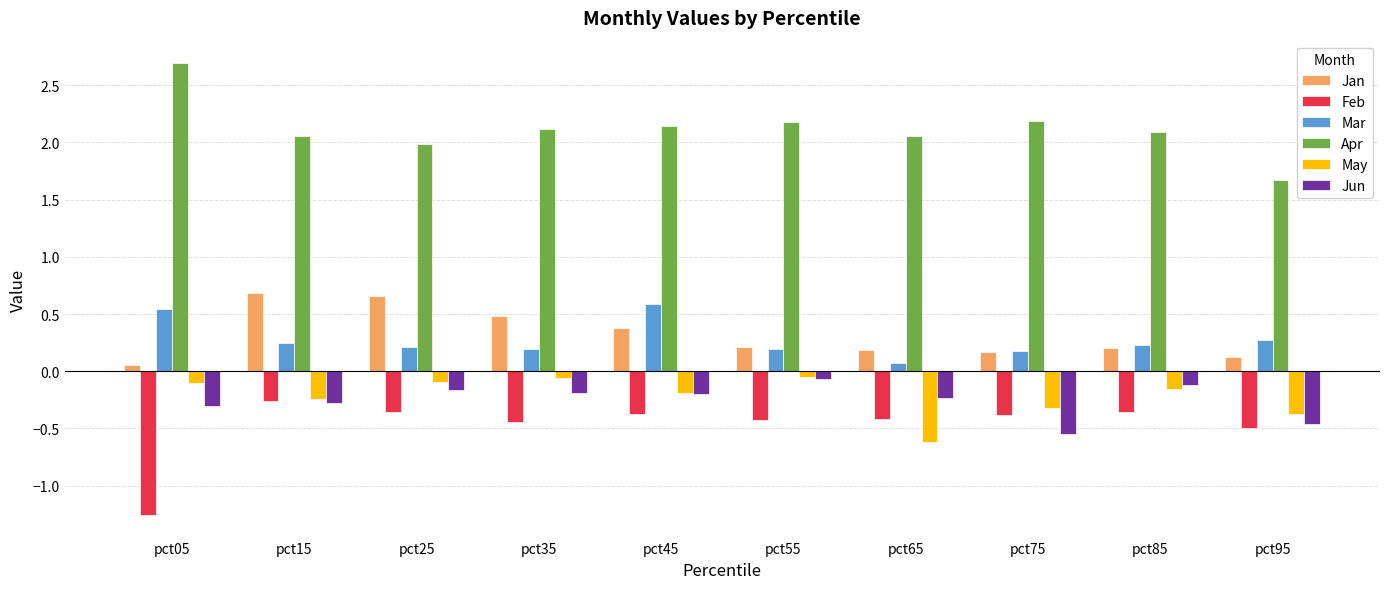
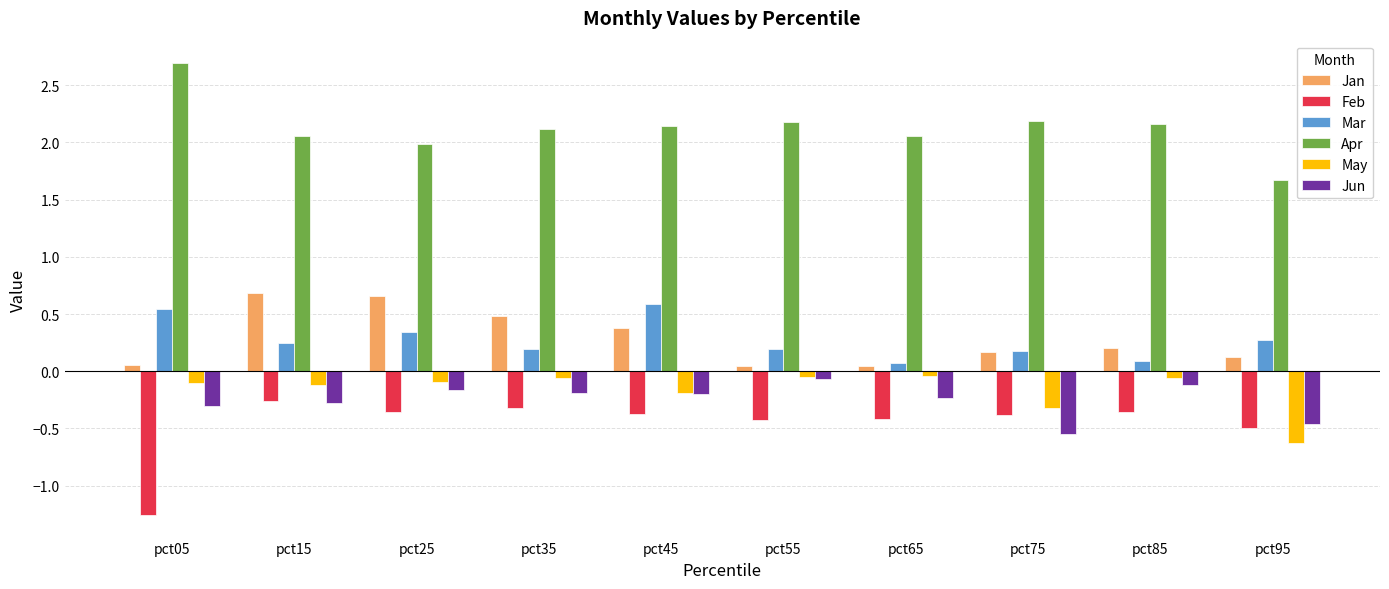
  {
    "Jan": {
      "pct05": 0.05,
      "pct15": 0.68,
      "pct25": 0.66,
      "pct35": 0.48,
      "pct45": 0.37,
-     "pct55": 0.21,
-     "pct65": 0.18,
+     "pct55": 0.05,
+     "pct65": 0.04,
      "pct75": 0.17,
      "pct85": 0.20,
      "pct95": 0.13
    },
    "Feb": {
      "pct05": -1.26,
      "pct15": -0.26,
      "pct25": -0.36,
-     "pct35": -0.45,
+     "pct35": -0.32,
      "pct45": -0.38,
      "pct55": -0.43,
      "pct65": -0.42,
      "pct75": -0.38,
      "pct85": -0.36,
      "pct95": -0.50
    },
    "Mar": {
      "pct05": 0.54,
      "pct15": 0.25,
-     "pct25": 0.22,
+     "pct25": 0.34,
      "pct35": 0.20,
      "pct45": 0.59,
      "pct55": 0.19,
      "pct65": 0.07,
      "pct75": 0.18,
-     "pct85": 0.23,
+     "pct85": 0.09,
      "pct95": 0.27
    },
    "Apr": {
      "pct05": 2.69,
      "pct15": 2.06,
      "pct25": 1.98,
      "pct35": 2.12,
      "pct45": 2.14,
      "pct55": 2.17,
      "pct65": 2.06,
      "pct75": 2.18,
-     "pct85": 2.09,
+     "pct85": 2.16,
      "pct95": 1.67
    },
    "May": {
      "pct05": -0.10,
-     "pct15": -0.24,
+     "pct15": -0.12,
      "pct25": -0.09,
      "pct35": -0.06,
      "pct45": -0.19,
      "pct55": -0.05,
-     "pct65": -0.62,
+     "pct65": -0.04,
      "pct75": -0.32,
-     "pct85": -0.15,
-     "pct95": -0.38
+     "pct85": -0.05,
+     "pct95": -0.63
    },
    "Jun": {
      "pct05": -0.30,
      "pct15": -0.28,
      "pct25": -0.17,
      "pct35": -0.19,
      "pct45": -0.20,
      "pct55": -0.07,
      "pct65": -0.23,
      "pct75": -0.55,
      "pct85": -0.12,
      "pct95": -0.46
    }
  }
